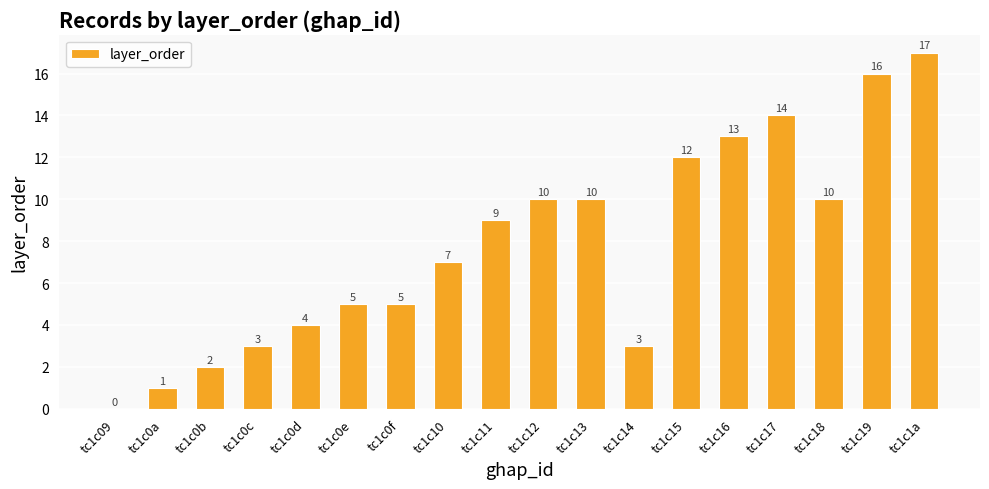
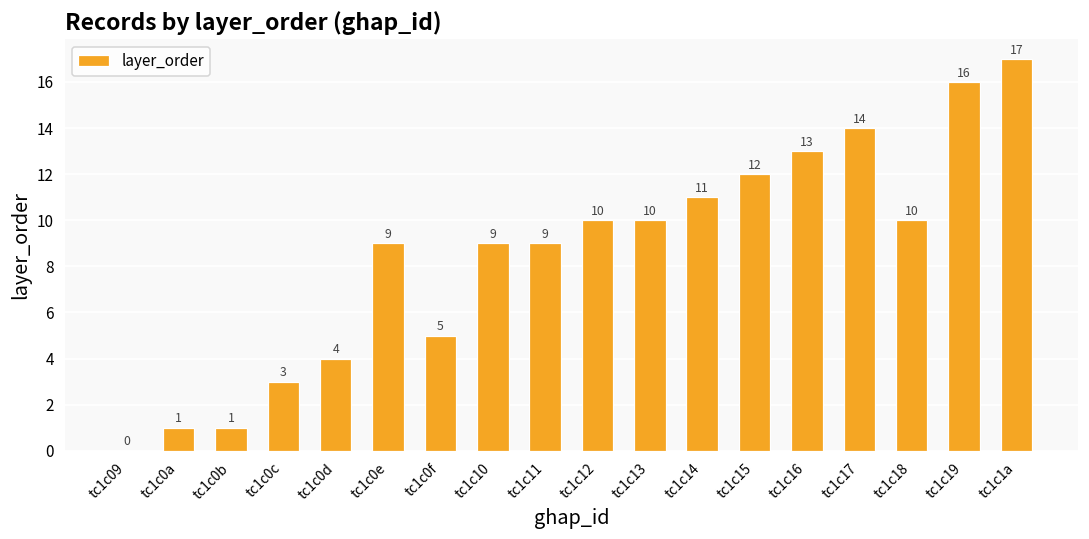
  {
    "tc1c09": 0,
    "tc1c0a": 1,
-   "tc1c0b": 2,
+   "tc1c0b": 1,
    "tc1c0c": 3,
    "tc1c0d": 4,
-   "tc1c0e": 5,
+   "tc1c0e": 9,
    "tc1c0f": 5,
-   "tc1c10": 7,
+   "tc1c10": 9,
    "tc1c11": 9,
    "tc1c12": 10,
    "tc1c13": 10,
-   "tc1c14": 3,
+   "tc1c14": 11,
    "tc1c15": 12,
    "tc1c16": 13,
    "tc1c17": 14,
    "tc1c18": 10,
    "tc1c19": 16,
    "tc1c1a": 17
  }
